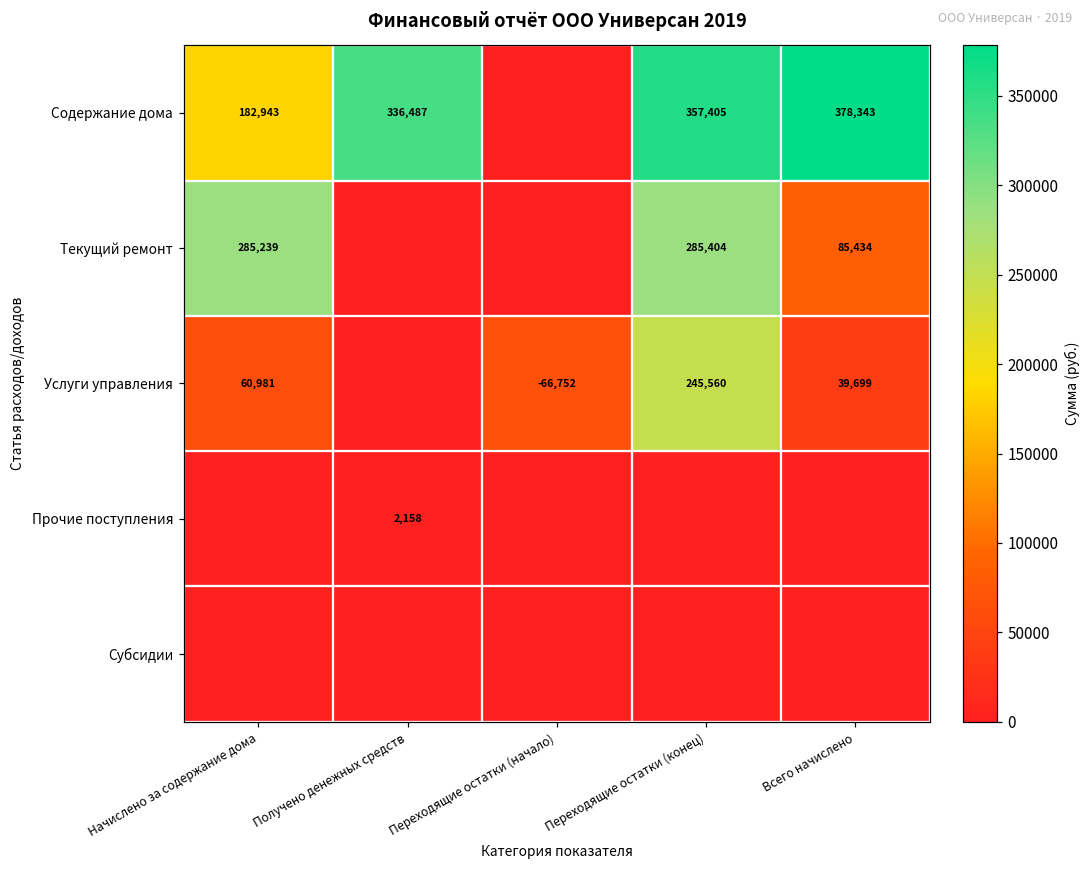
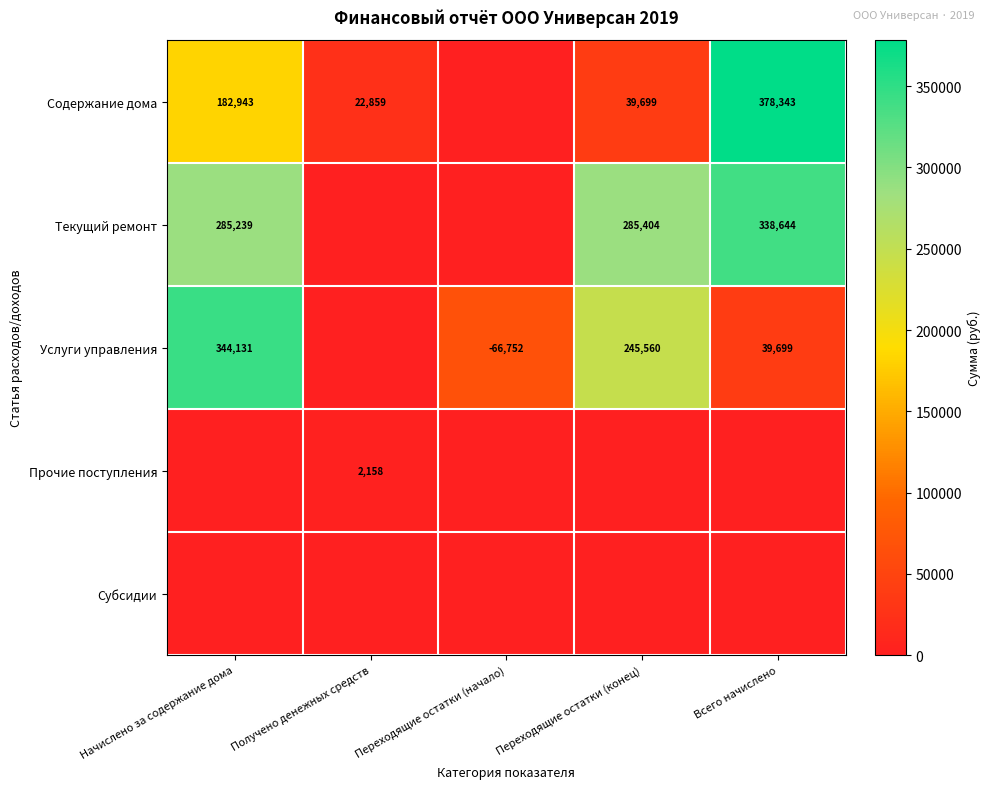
  {
    "Содержание дома": {
      "Начислено за содержание дома": "182,943",
-     "Получено денежных средств": "336,487",
-     "Переходящие остатки (конец)": "357,405",
+     "Получено денежных средств": "22,859",
+     "Переходящие остатки (конец)": "39,699",
      "Всего начислено": "378,343"
    },
    "Текущий ремонт": {
      "Начислено за содержание дома": "285,239",
      "Переходящие остатки (конец)": "285,404",
-     "Всего начислено": "85,434"
+     "Всего начислено": "338,644"
    },
    "Услуги управления": {
-     "Начислено за содержание дома": "60,981",
+     "Начислено за содержание дома": "344,131",
      "Переходящие остатки (начало)": "-66,752",
      "Переходящие остатки (конец)": "245,560",
      "Всего начислено": "39,699"
    },
    "Прочие поступления": {
      "Получено денежных средств": "2,158"
    }
  }
